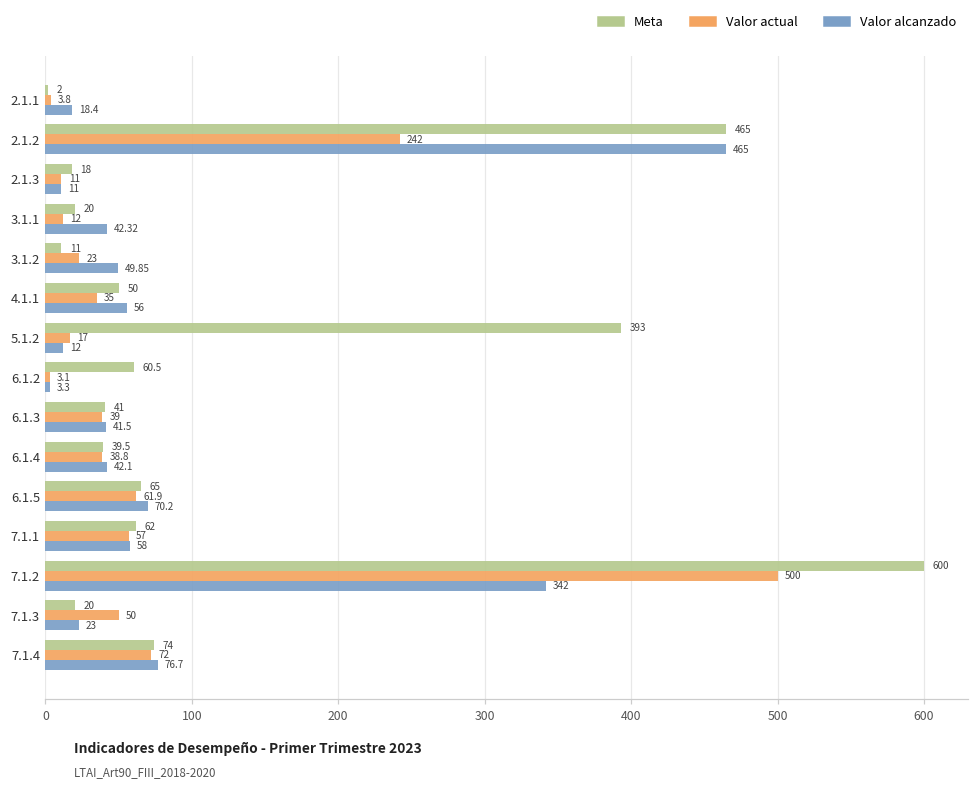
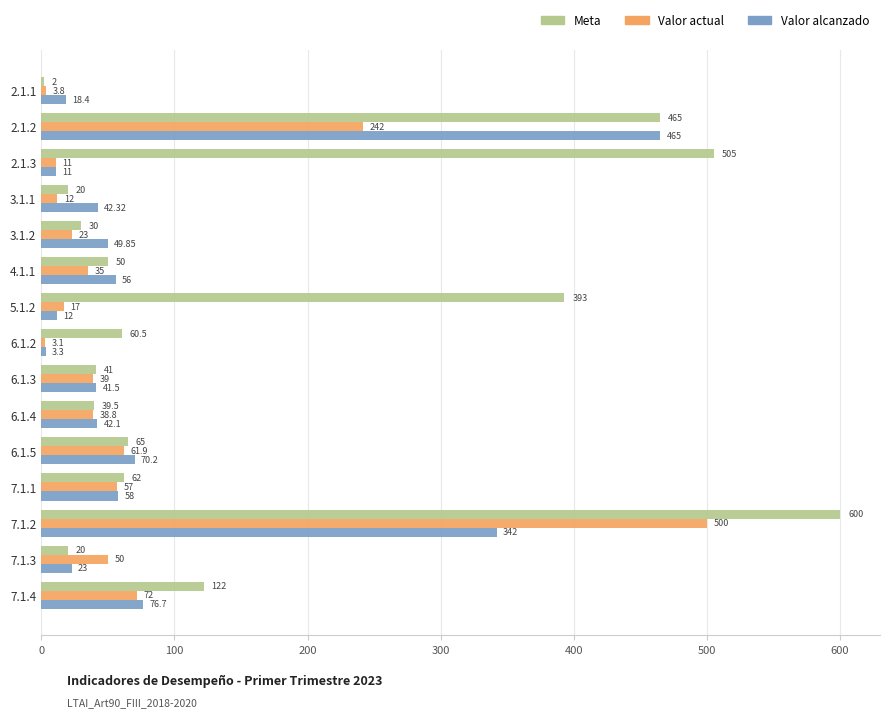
  {
    "Meta": {
      "2.1.1": 2,
      "2.1.2": 465,
-     "2.1.3": 18,
+     "2.1.3": 505,
      "3.1.1": 20,
-     "3.1.2": 11,
+     "3.1.2": 30,
      "4.1.1": 50,
      "5.1.2": 393,
      "6.1.2": 60.5,
      "6.1.3": 41,
      "6.1.4": 39.5,
      "6.1.5": 65,
      "7.1.1": 62,
      "7.1.2": 600,
      "7.1.3": 20,
-     "7.1.4": 74
+     "7.1.4": 122
    },
    "Valor actual": {
      "2.1.1": 3.8,
      "2.1.2": 242,
      "2.1.3": 11,
      "3.1.1": 12,
      "3.1.2": 23,
      "4.1.1": 35,
      "5.1.2": 17,
      "6.1.2": 3.1,
      "6.1.3": 39,
      "6.1.4": 38.8,
      "6.1.5": 61.9,
      "7.1.1": 57,
      "7.1.2": 500,
      "7.1.3": 50,
      "7.1.4": 72
    },
    "Valor alcanzado": {
      "2.1.1": 18.4,
      "2.1.2": 465,
      "2.1.3": 11,
      "3.1.1": 42.32,
      "3.1.2": 49.85,
      "4.1.1": 56,
      "5.1.2": 12,
      "6.1.2": 3.3,
      "6.1.3": 41.5,
      "6.1.4": 42.1,
      "6.1.5": 70.2,
      "7.1.1": 58,
      "7.1.2": 342,
      "7.1.3": 23,
      "7.1.4": 76.7
    }
  }
